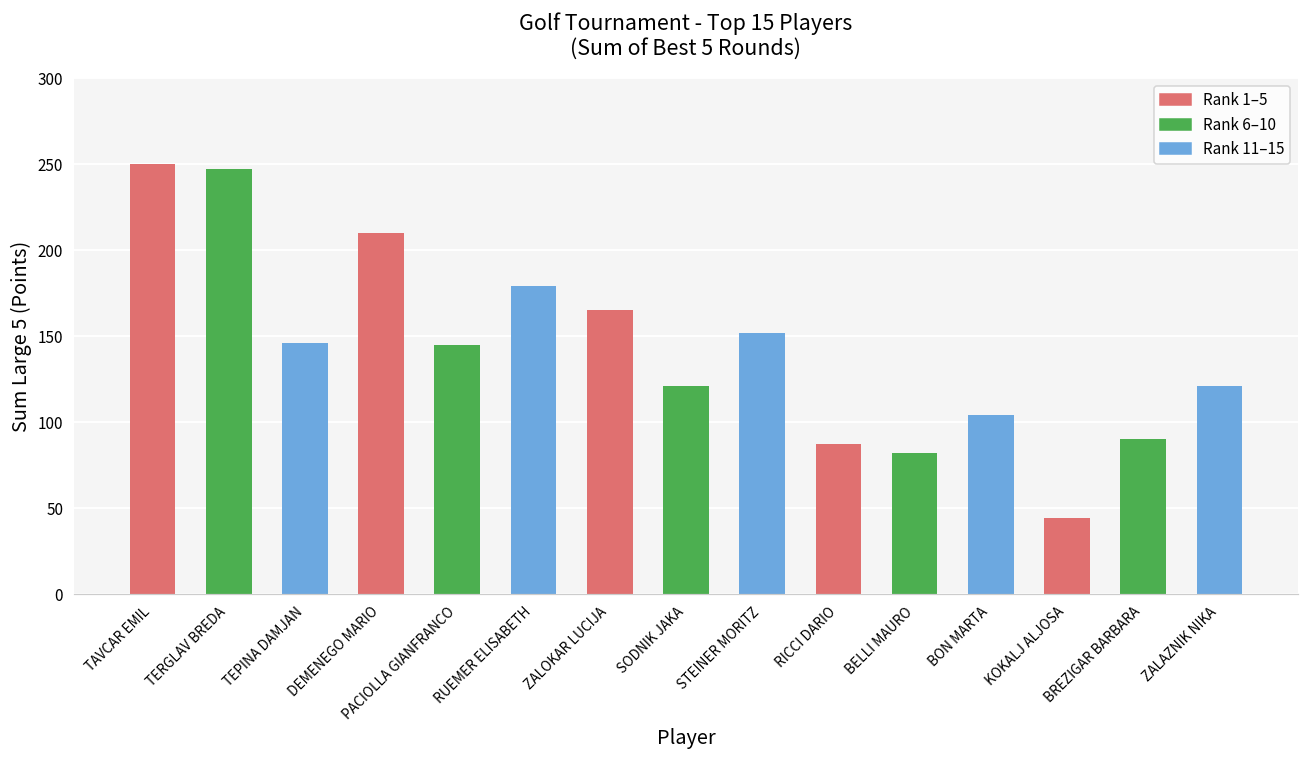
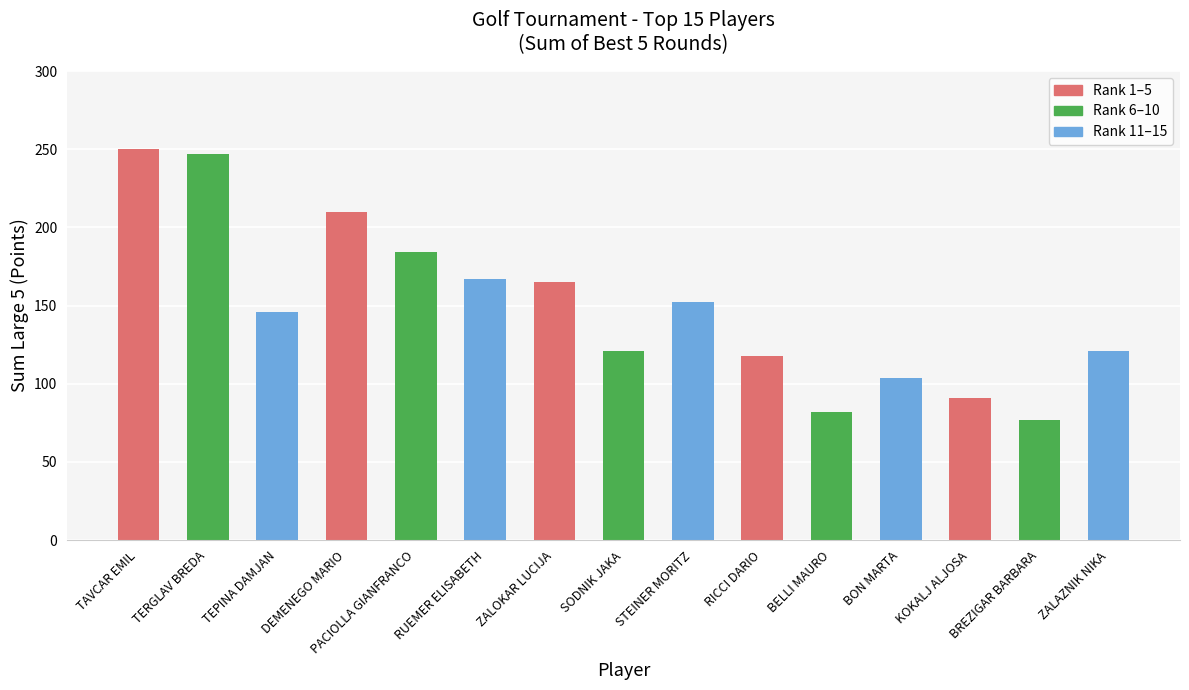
  {
    "TAVCAR EMIL": 250,
    "TERGLAV BREDA": 247,
    "TEPINA DAMJAN": 146,
    "DEMENEGO MARIO": 210,
-   "PACIOLLA GIANFRANCO": 145,
-   "RUEMER ELISABETH": 179,
+   "PACIOLLA GIANFRANCO": 184,
+   "RUEMER ELISABETH": 167,
    "ZALOKAR LUCIJA": 165,
    "SODNIK JAKA": 121,
    "STEINER MORITZ": 152,
-   "RICCI DARIO": 87,
+   "RICCI DARIO": 118,
    "BELLI MAURO": 82,
    "BON MARTA": 104,
-   "KOKALJ ALJOSA": 44,
-   "BREZIGAR BARBARA": 90,
+   "KOKALJ ALJOSA": 91,
+   "BREZIGAR BARBARA": 77,
    "ZALAZNIK NIKA": 121
  }
